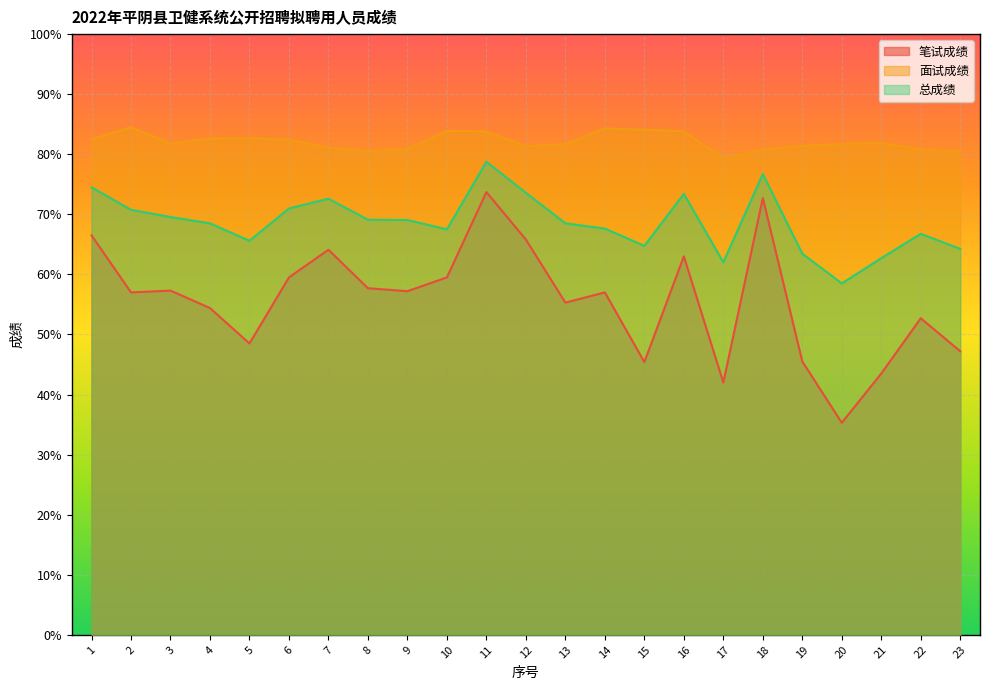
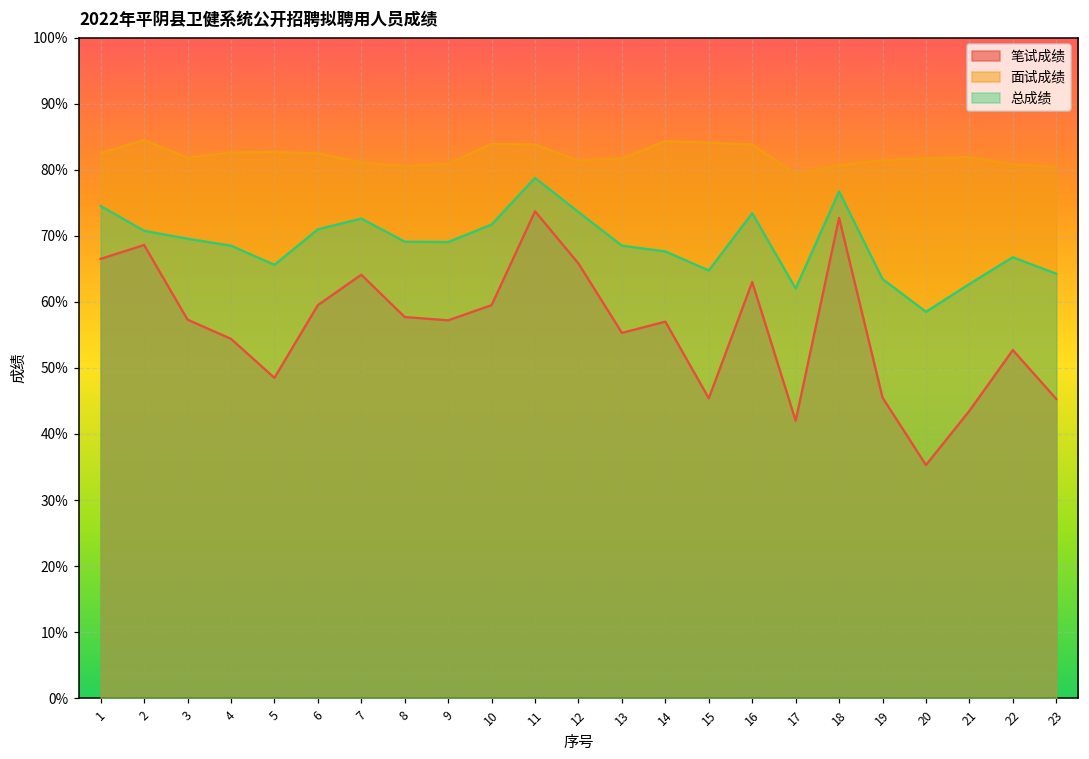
  {
    "笔试成绩": {
      "1": "67%",
-     "2": "57%",
+     "2": "69%",
      "3": "57%",
      "4": "54%",
      "5": "49%",
      "6": "60%",
      "7": "64%",
      "8": "58%",
      "9": "57%",
      "10": "60%",
      "11": "74%",
      "12": "66%",
      "13": "55%",
      "14": "57%",
      "15": "45%",
      "16": "63%",
      "17": "42%",
      "18": "73%",
      "19": "46%",
      "20": "35%",
      "21": "44%",
      "22": "53%",
-     "23": "47%"
+     "23": "45%"
    },
    "面试成绩": {
      "1": "83%",
      "2": "85%",
      "3": "82%",
      "4": "83%",
      "5": "83%",
      "6": "82%",
      "7": "81%",
      "8": "81%",
      "9": "81%",
      "10": "84%",
      "11": "84%",
      "12": "81%",
      "13": "82%",
      "14": "84%",
      "15": "84%",
      "16": "84%",
      "17": "79%",
      "18": "81%",
      "19": "81%",
      "20": "82%",
      "21": "82%",
      "22": "81%",
      "23": "80%"
    },
    "总成绩": {
      "1": "75%",
      "2": "71%",
      "3": "70%",
      "4": "69%",
      "5": "66%",
      "6": "71%",
      "7": "73%",
      "8": "69%",
      "9": "69%",
-     "10": "68%",
+     "10": "72%",
      "11": "79%",
      "12": "74%",
      "13": "69%",
      "14": "68%",
      "15": "65%",
      "16": "73%",
      "17": "62%",
      "18": "77%",
      "19": "63%",
      "20": "59%",
      "21": "63%",
      "22": "67%",
      "23": "64%"
    }
  }
